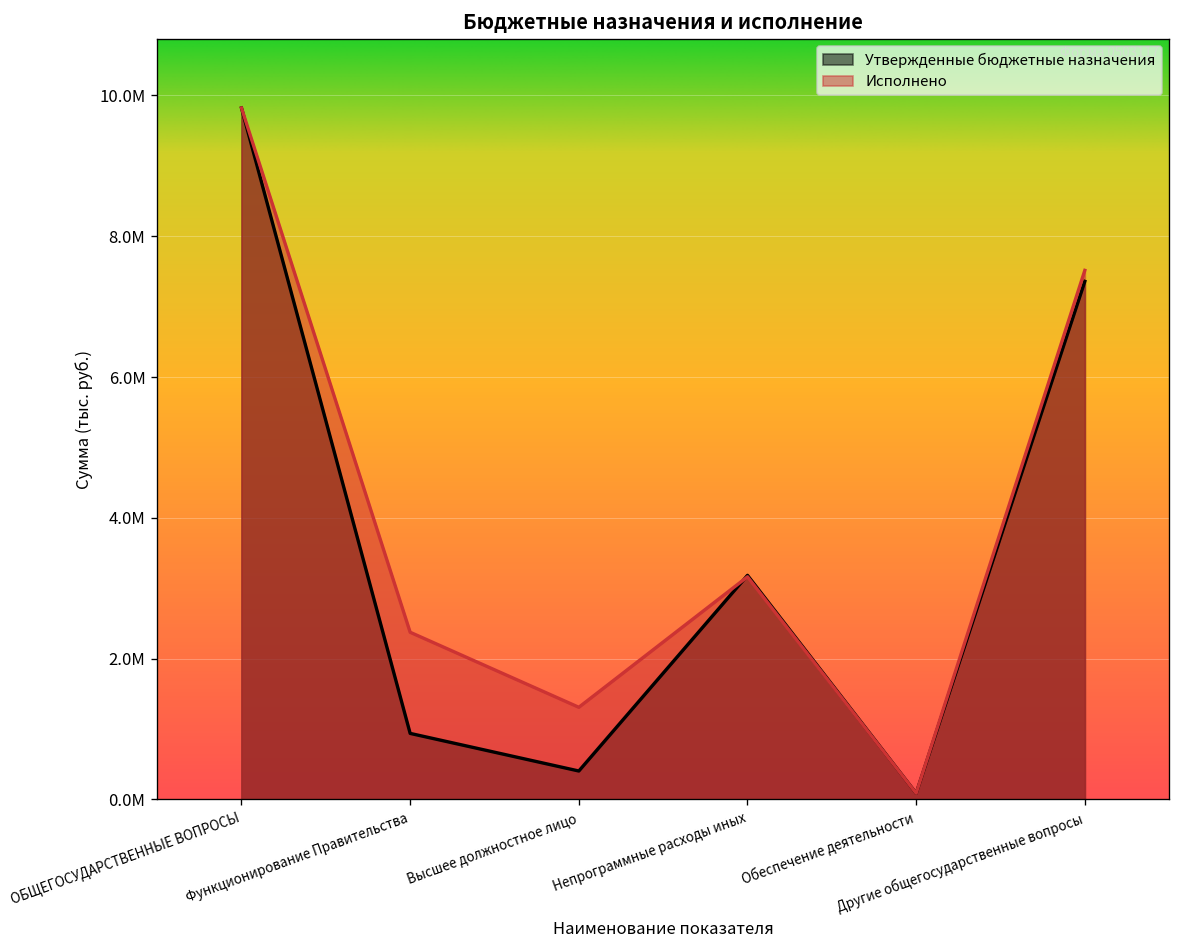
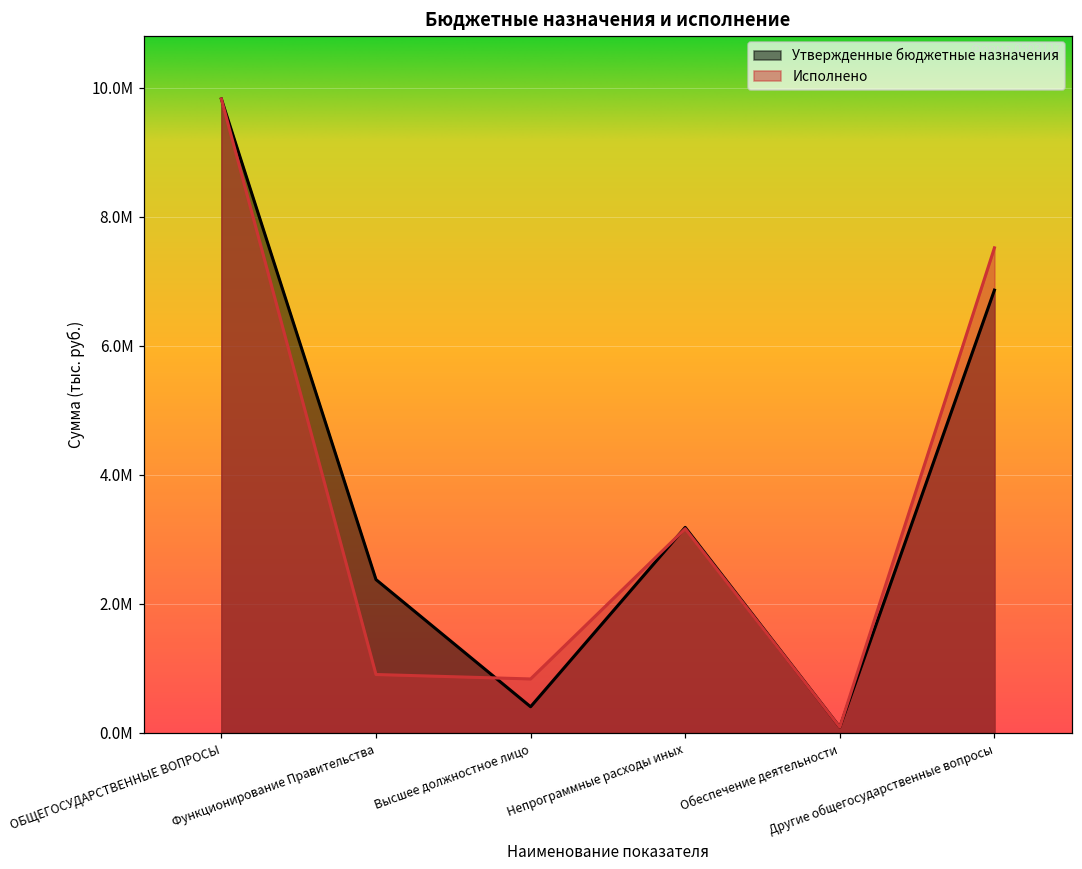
  {
    "Утвержденные бюджетные назначения": {
-     "Функционирование Правительства": 900000,
+     "Функционирование Правительства": 2400000,
      "Высшее должностное лицо": 400000,
-     "Другие общегосударственные вопросы": 7400000
+     "Другие общегосударственные вопросы": 6900000
    },
    "Исполнено": {
-     "Функционирование Правительства": 2400000,
-     "Высшее должностное лицо": 1300000,
+     "Функционирование Правительства": 900000,
+     "Высшее должностное лицо": 800000,
      "Другие общегосударственные вопросы": 7500000
    }
  }
